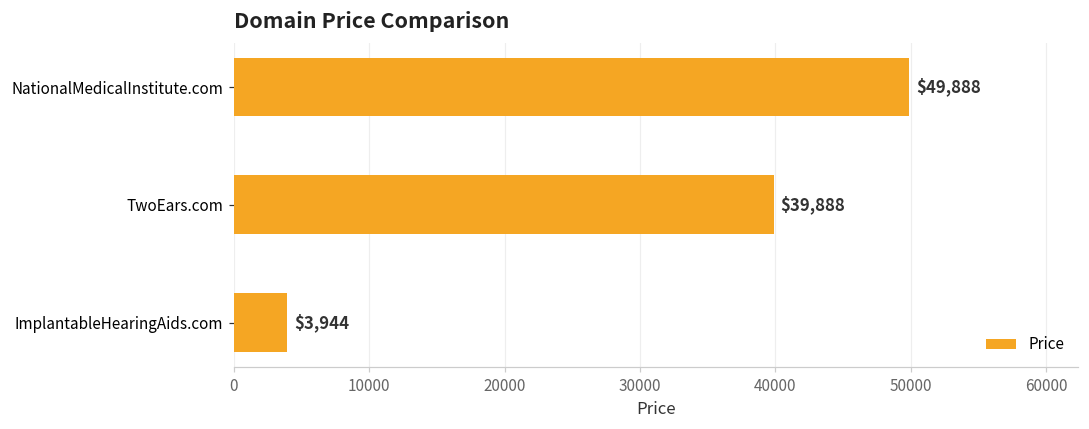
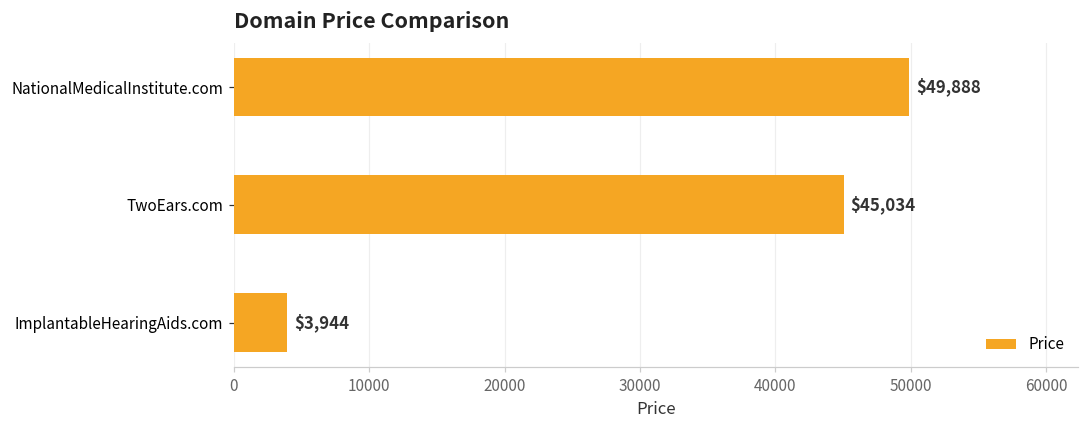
  {
    "NationalMedicalInstitute.com": "$49,888",
-   "TwoEars.com": "$39,888",
+   "TwoEars.com": "$45,034",
    "ImplantableHearingAids.com": "$3,944"
  }
